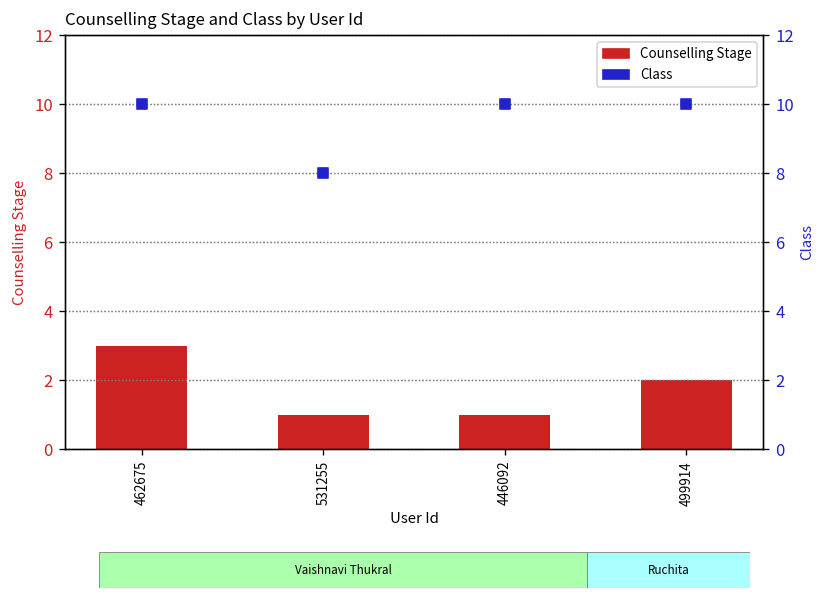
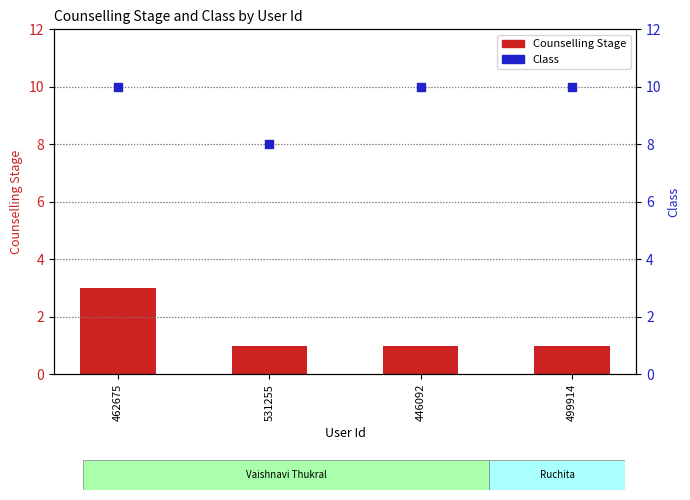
  {
    "Counselling Stage": {
      "462675": 3,
      "531255": 1,
      "446092": 1,
-     "499914": 2
+     "499914": 1
    }
  }
